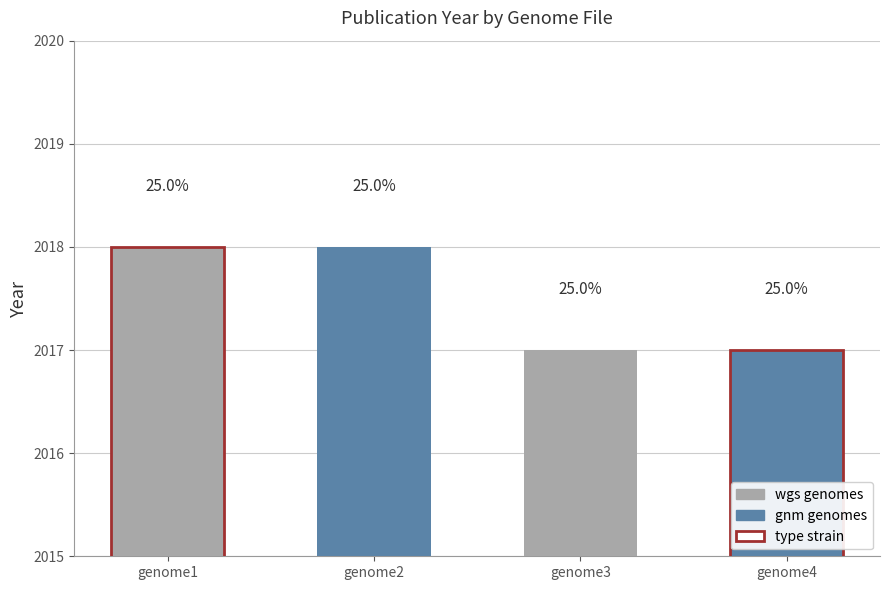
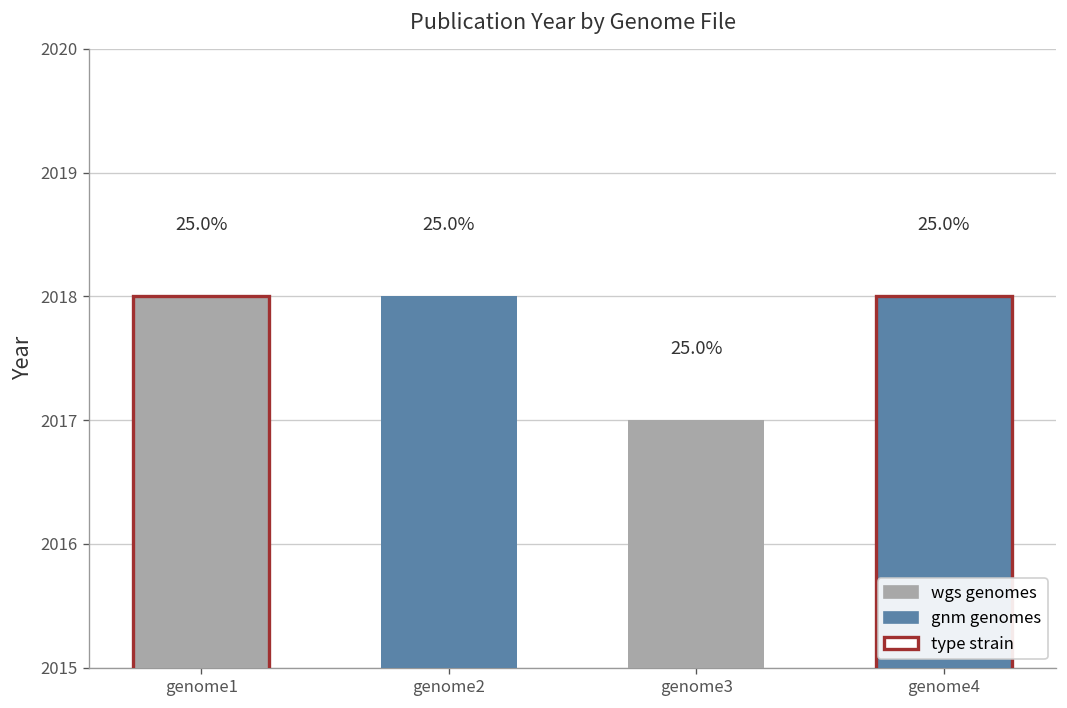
  {
    "genome1": 2018,
    "genome2": 2018,
    "genome3": 2017,
-   "genome4": 2017
+   "genome4": 2018
  }
